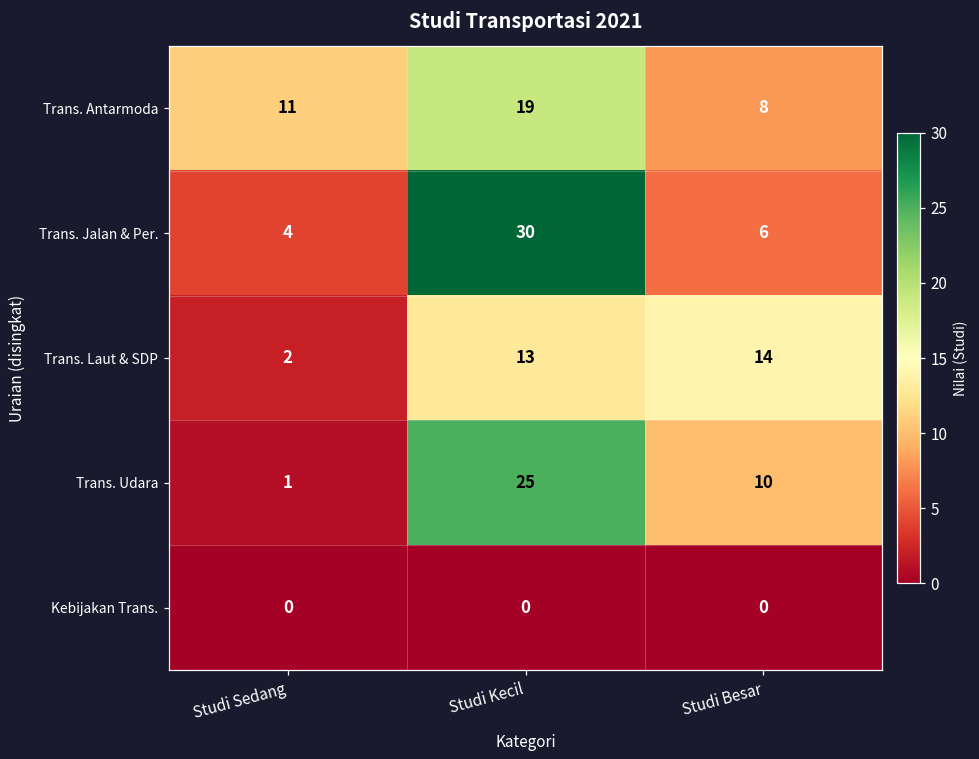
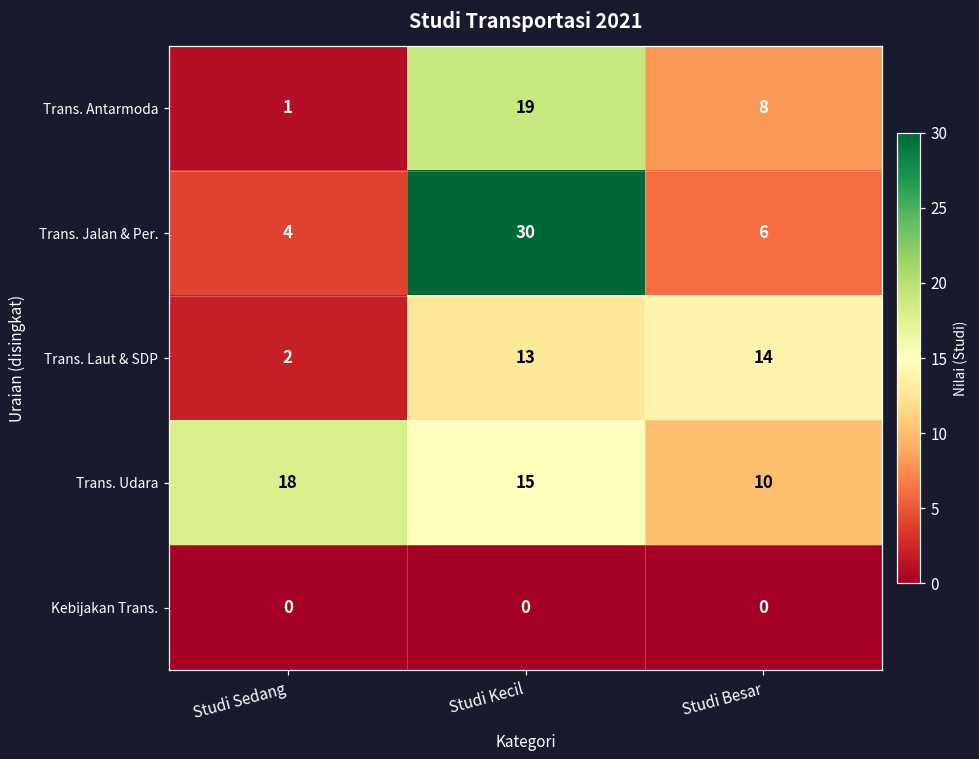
  {
    "Trans. Antarmoda": {
-     "Studi Sedang": 11,
+     "Studi Sedang": 1,
      "Studi Kecil": 19,
      "Studi Besar": 8
    },
    "Trans. Jalan & Per.": {
      "Studi Sedang": 4,
      "Studi Kecil": 30,
      "Studi Besar": 6
    },
    "Trans. Laut & SDP": {
      "Studi Sedang": 2,
      "Studi Kecil": 13,
      "Studi Besar": 14
    },
    "Trans. Udara": {
-     "Studi Sedang": 1,
-     "Studi Kecil": 25,
+     "Studi Sedang": 18,
+     "Studi Kecil": 15,
      "Studi Besar": 10
    },
    "Kebijakan Trans.": {
      "Studi Sedang": 0,
      "Studi Kecil": 0,
      "Studi Besar": 0
    }
  }
